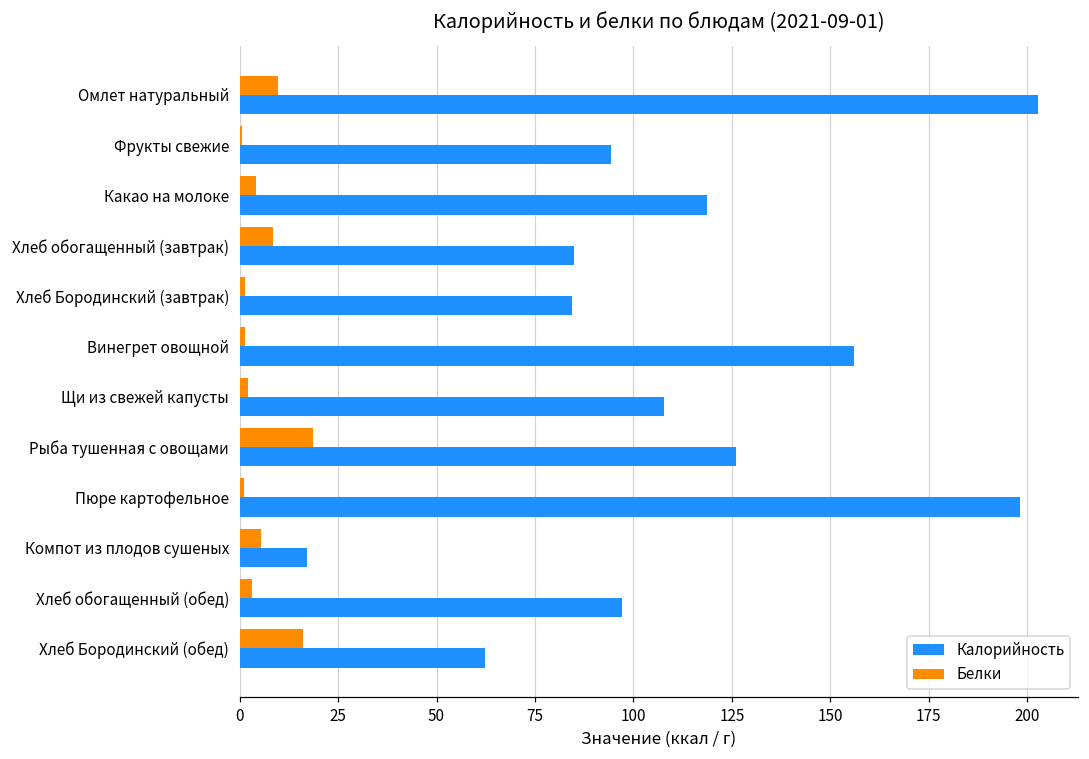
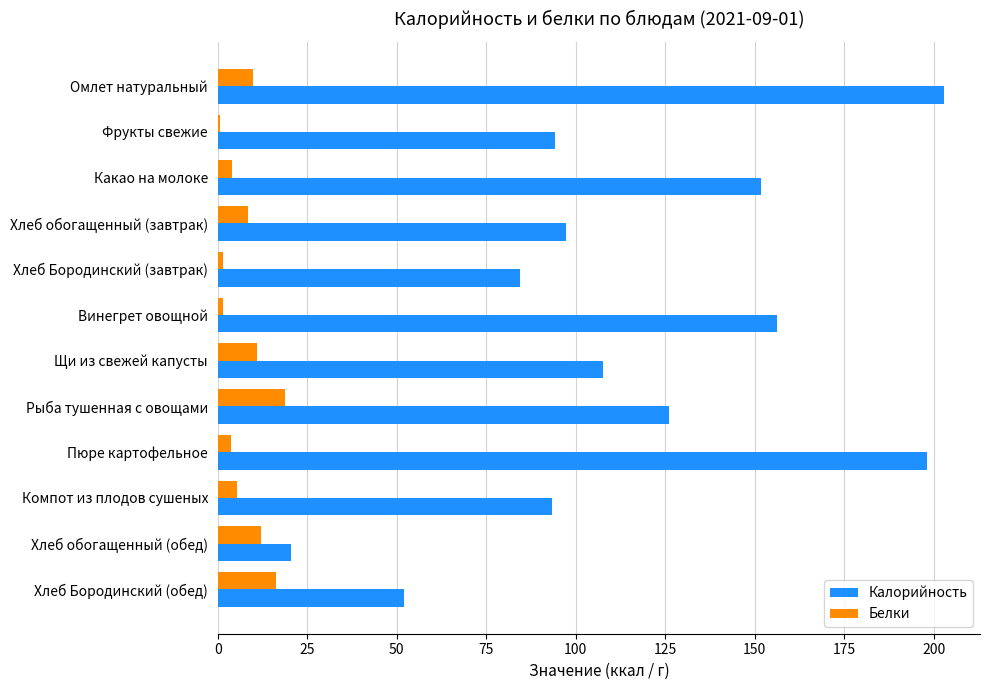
  {
    "Калорийность": {
      "Омлет натуральный": 203,
      "Фрукты свежие": 94,
-     "Какао на молоке": 119,
-     "Хлеб обогащенный (завтрак)": 85,
+     "Какао на молоке": 152,
+     "Хлеб обогащенный (завтрак)": 97,
      "Хлеб Бородинский (завтрак)": 85,
      "Винегрет овощной": 156,
      "Щи из свежей капусты": 108,
      "Рыба тушенная с овощами": 126,
      "Пюре картофельное": 198,
-     "Компот из плодов сушеных": 17,
-     "Хлеб обогащенный (обед)": 97,
-     "Хлеб Бородинский (обед)": 62
+     "Компот из плодов сушеных": 93,
+     "Хлеб обогащенный (обед)": 20,
+     "Хлеб Бородинский (обед)": 52
    },
    "Белки": {
      "Омлет натуральный": 10,
      "Какао на молоке": 4,
      "Хлеб обогащенный (завтрак)": 8,
      "Хлеб Бородинский (завтрак)": 1,
      "Винегрет овощной": 1,
-     "Щи из свежей капусты": 2,
+     "Щи из свежей капусты": 11,
      "Рыба тушенная с овощами": 19,
-     "Пюре картофельное": 1,
+     "Пюре картофельное": 4,
      "Компот из плодов сушеных": 5,
-     "Хлеб обогащенный (обед)": 3,
+     "Хлеб обогащенный (обед)": 12,
      "Хлеб Бородинский (обед)": 16
    }
  }
